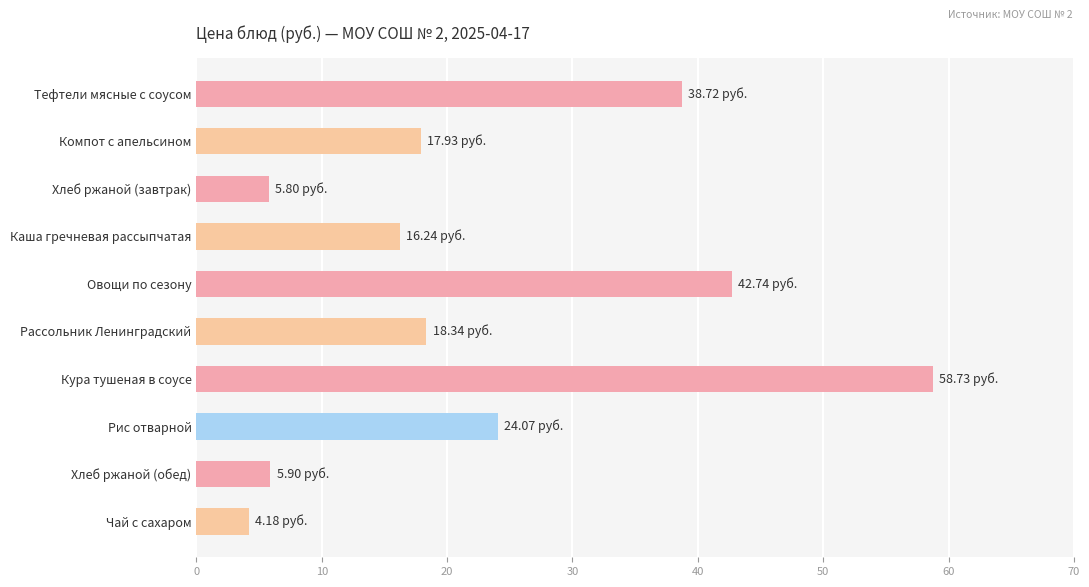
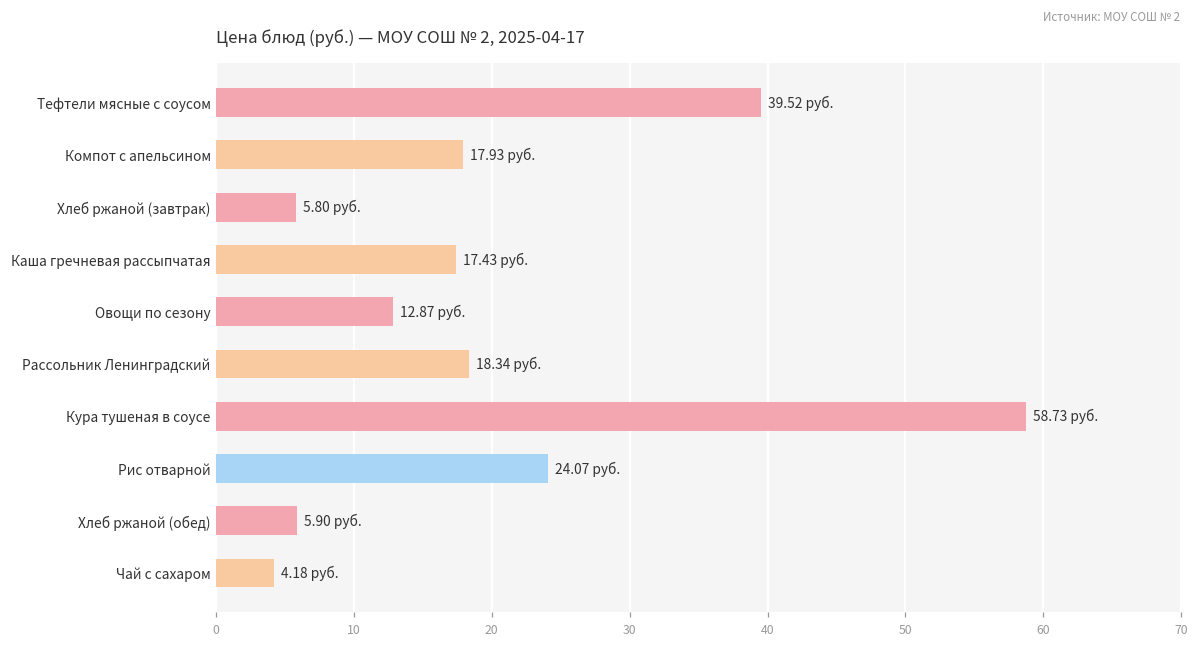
  {
-   "Тефтели мясные с соусом": 38.72,
+   "Тефтели мясные с соусом": 39.52,
    "Компот с апельсином": 17.93,
    "Хлеб ржаной (завтрак)": 5.80,
-   "Каша гречневая рассыпчатая": 16.24,
-   "Овощи по сезону": 42.74,
+   "Каша гречневая рассыпчатая": 17.43,
+   "Овощи по сезону": 12.87,
    "Рассольник Ленинградский": 18.34,
    "Кура тушеная в соусе": 58.73,
    "Рис отварной": 24.07,
    "Хлеб ржаной (обед)": 5.90,
    "Чай с сахаром": 4.18
  }
